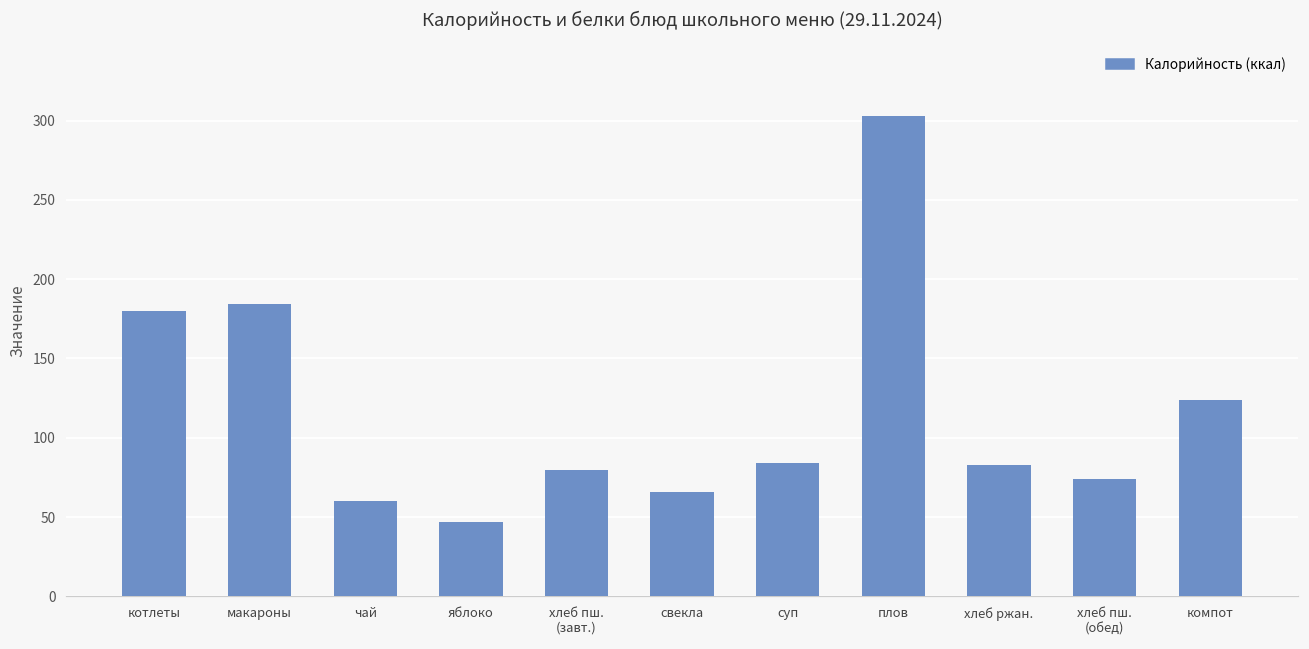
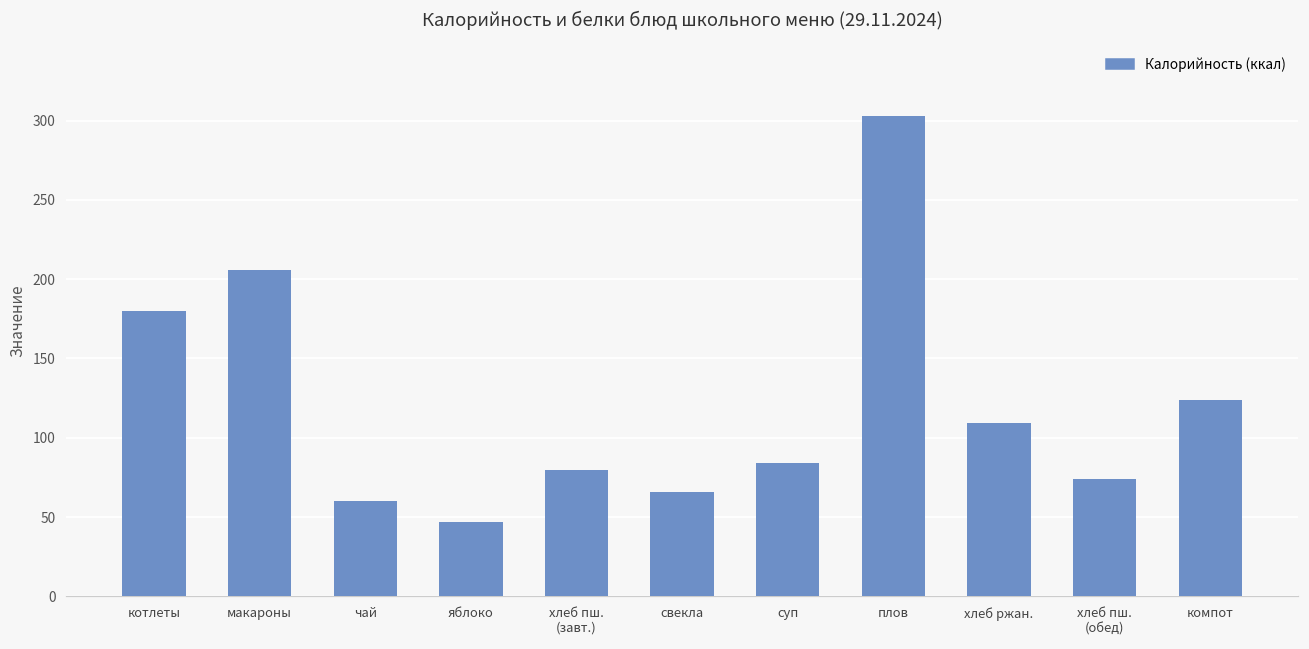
  {
    "котлеты": 180,
-   "макароны": 184,
+   "макароны": 206,
    "чай": 60,
    "яблоко": 47,
    "хлеб пш. (завт.)": 80,
    "свекла": 65,
    "суп": 84,
    "плов": 303,
-   "хлеб ржан.": 83,
+   "хлеб ржан.": 110,
    "хлеб пш. (обед)": 74,
    "компот": 124
  }
